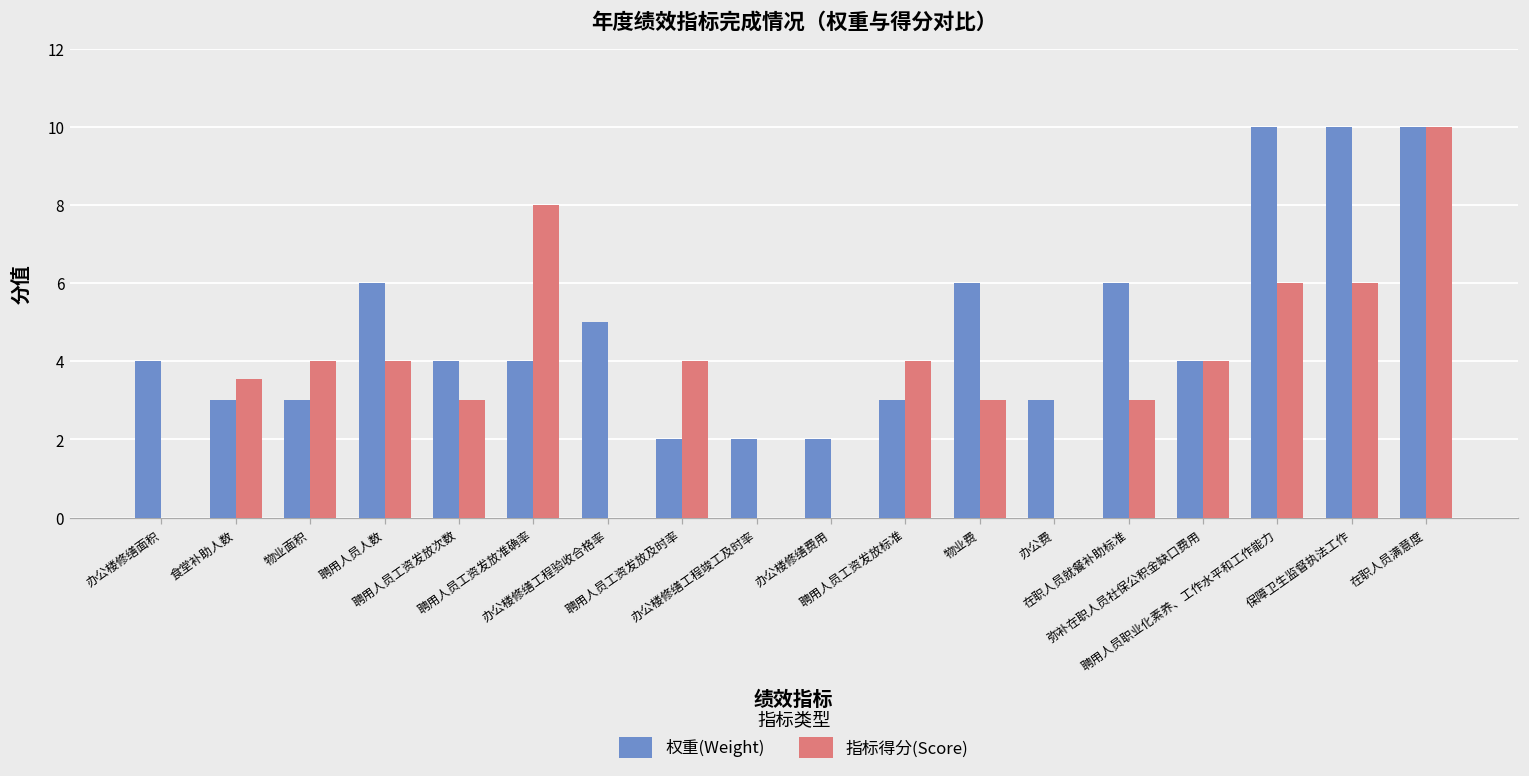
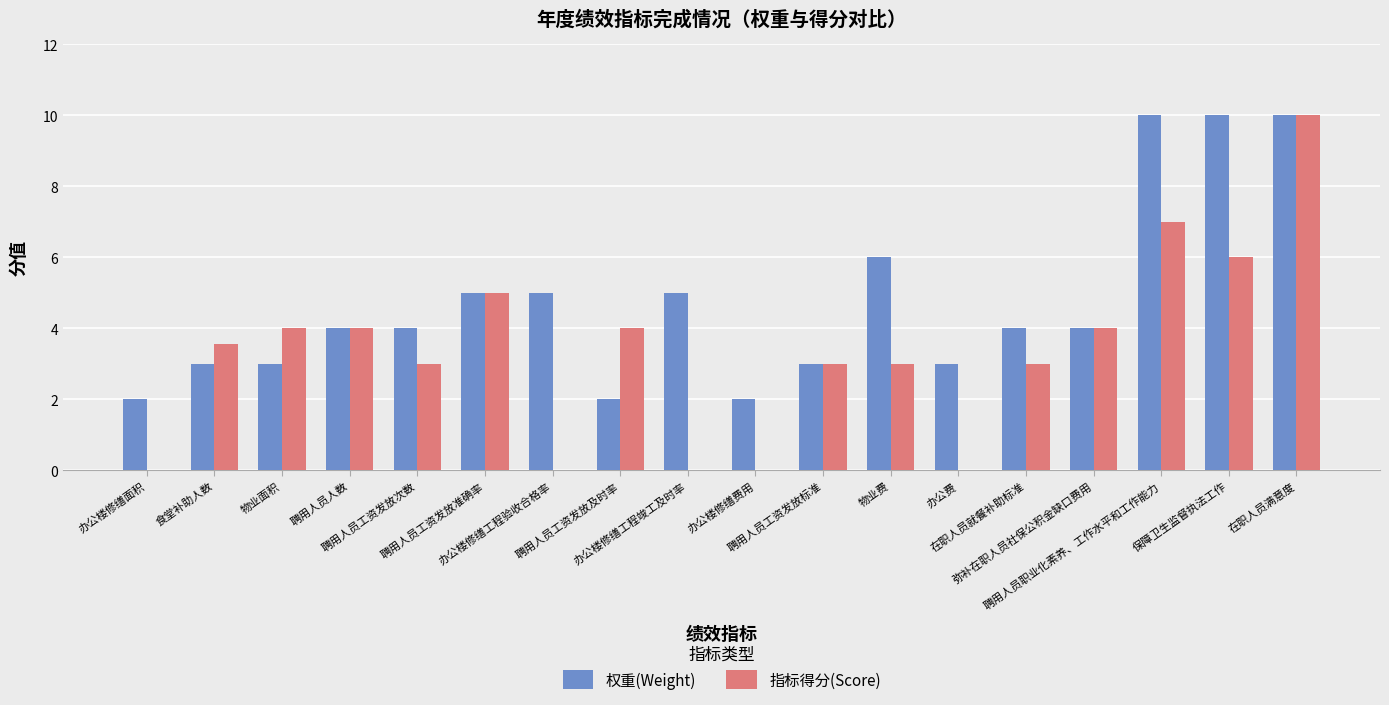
  {
    "权重(Weight)": {
-     "办公楼修缮面积": 4,
+     "办公楼修缮面积": 2,
      "食堂补助人数": 3,
      "物业面积": 3,
-     "聘用人员人数": 6,
+     "聘用人员人数": 4,
      "聘用人员工资发放次数": 4,
-     "聘用人员工资发放准确率": 4,
+     "聘用人员工资发放准确率": 5,
      "办公楼修缮工程验收合格率": 5,
      "聘用人员工资发放及时率": 2,
-     "办公楼修缮工程竣工及时率": 2,
+     "办公楼修缮工程竣工及时率": 5,
      "办公楼修缮费用": 2,
      "聘用人员工资发放标准": 3,
      "物业费": 6,
      "办公费": 3,
-     "在职人员就餐补助标准": 6,
+     "在职人员就餐补助标准": 4,
      "弥补在职人员社保公积金缺口费用": 4,
      "聘用人员职业化素养、工作水平和工作能力": 10,
      "保障卫生监督执法工作": 10,
      "在职人员满意度": 10
    },
    "指标得分(Score)": {
      "办公楼修缮面积": 0,
      "食堂补助人数": 3.6,
      "物业面积": 4,
      "聘用人员人数": 4,
      "聘用人员工资发放次数": 3,
-     "聘用人员工资发放准确率": 8,
+     "聘用人员工资发放准确率": 5,
      "办公楼修缮工程验收合格率": 0,
      "聘用人员工资发放及时率": 4,
      "办公楼修缮工程竣工及时率": 0,
      "办公楼修缮费用": 0,
-     "聘用人员工资发放标准": 4,
+     "聘用人员工资发放标准": 3,
      "物业费": 3,
      "办公费": 0,
      "在职人员就餐补助标准": 3,
      "弥补在职人员社保公积金缺口费用": 4,
-     "聘用人员职业化素养、工作水平和工作能力": 6,
+     "聘用人员职业化素养、工作水平和工作能力": 7,
      "保障卫生监督执法工作": 6,
      "在职人员满意度": 10
    }
  }
